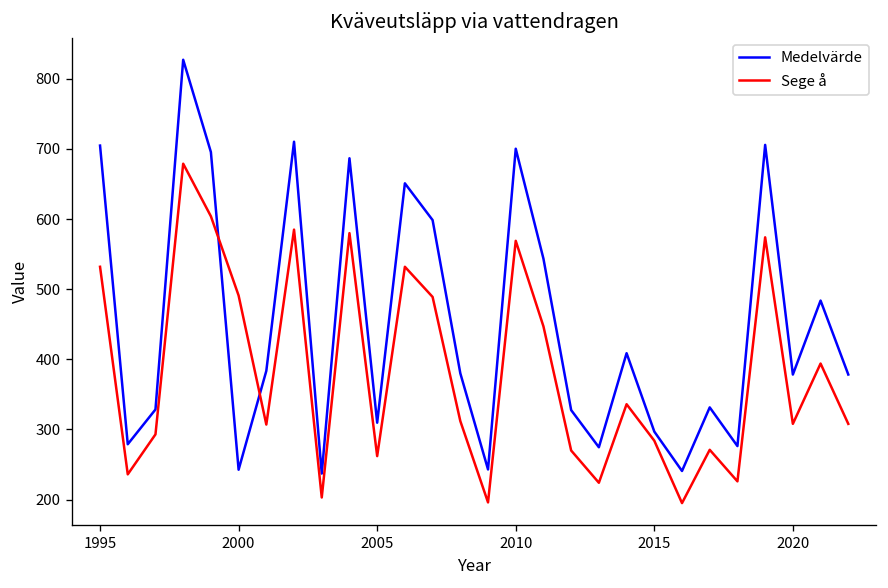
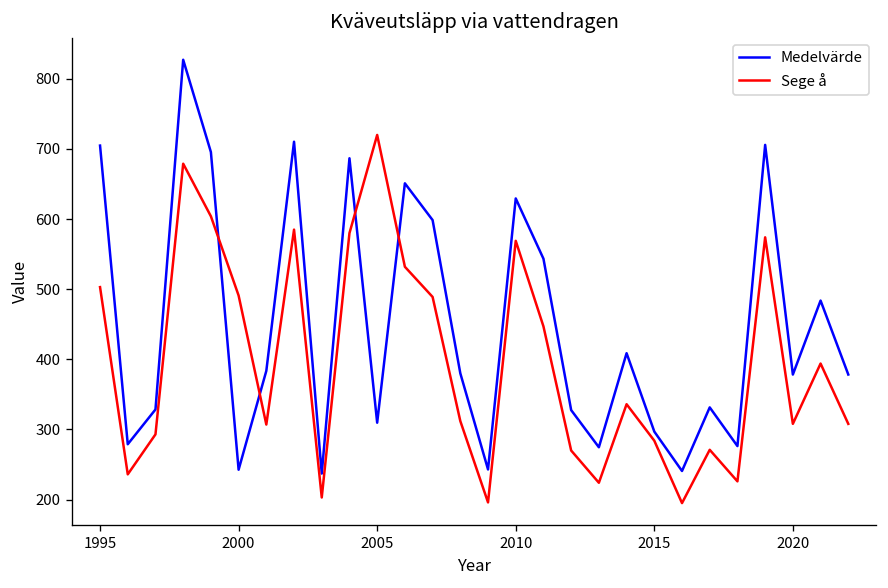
  {
    "Medelvärde": {
      "1995": 700,
      "2000": 240,
      "2005": 310,
-     "2010": 700,
+     "2010": 630,
      "2015": 300,
      "2020": 380
    },
    "Sege å": {
-     "1995": 530,
+     "1995": 500,
      "2000": 490,
-     "2005": 260,
+     "2005": 720,
      "2010": 570,
      "2015": 280,
      "2020": 310
    }
  }
